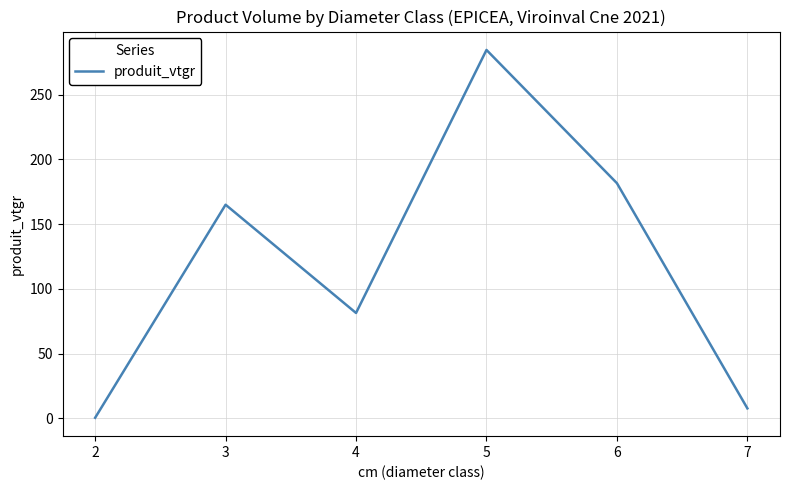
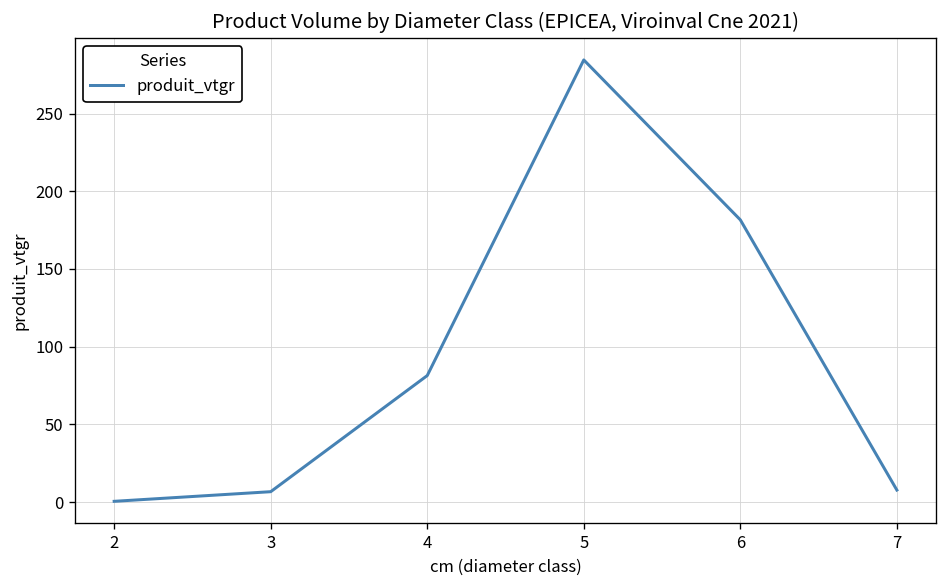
  {
    "2": 0,
-   "3": 165,
+   "3": 7,
    "4": 81,
    "5": 285,
    "6": 182,
    "7": 8
  }
